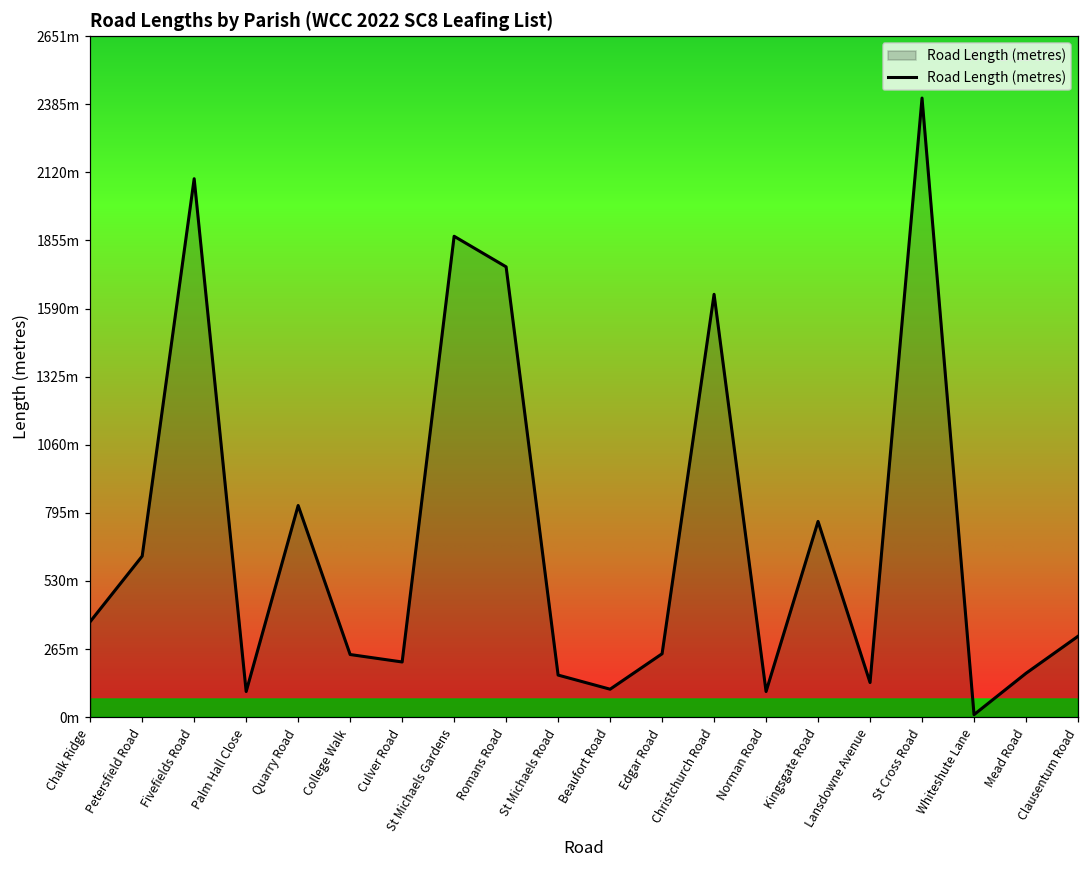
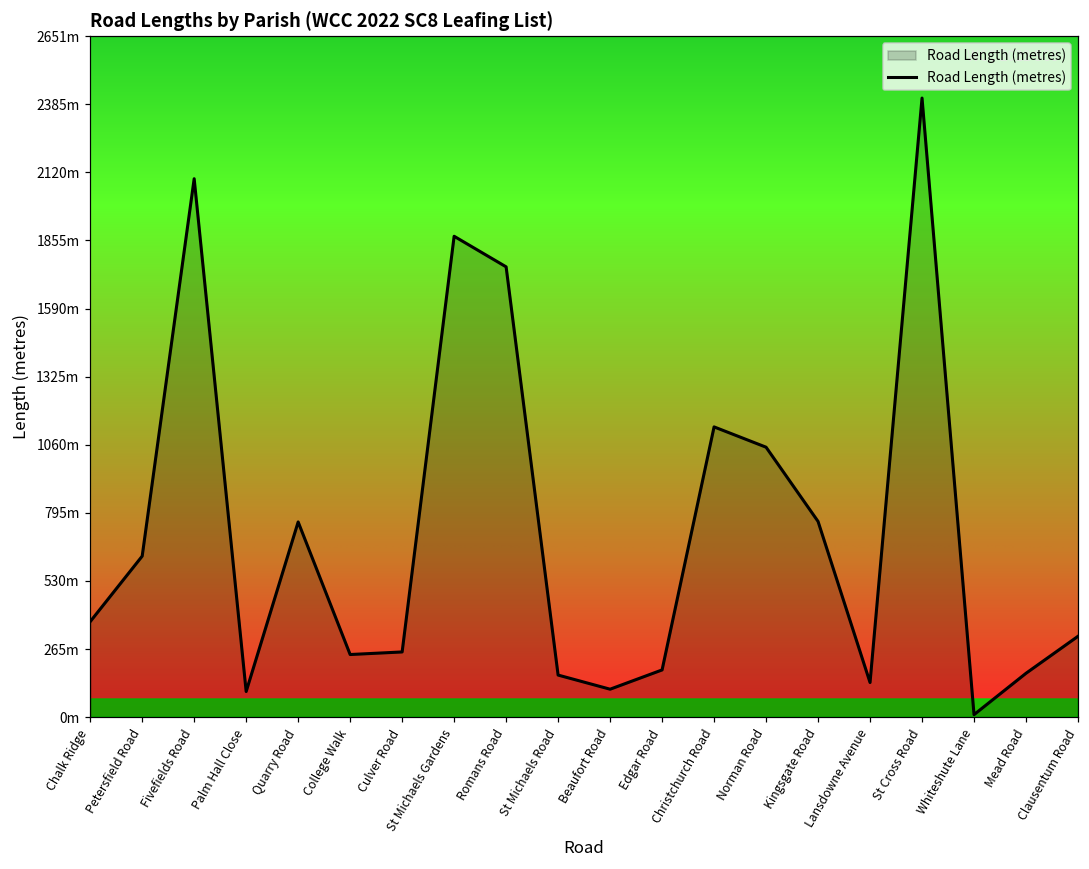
  {
    "Chalk Ridge": "370m",
    "Petersfield Road": "630m",
    "Fivefields Road": "2100m",
    "Palm Hall Close": "100m",
-   "Quarry Road": "820m",
+   "Quarry Road": "760m",
    "College Walk": "240m",
-   "Culver Road": "220m",
+   "Culver Road": "250m",
    "St Michaels Gardens": "1870m",
    "Romans Road": "1750m",
    "St Michaels Road": "160m",
    "Beaufort Road": "110m",
-   "Edgar Road": "250m",
-   "Christchurch Road": "1650m",
-   "Norman Road": "100m",
+   "Edgar Road": "180m",
+   "Christchurch Road": "1130m",
+   "Norman Road": "1050m",
    "Kingsgate Road": "760m",
    "Lansdowne Avenue": "140m",
    "St Cross Road": "2410m",
    "Mead Road": "170m",
    "Clausentum Road": "320m"
  }
